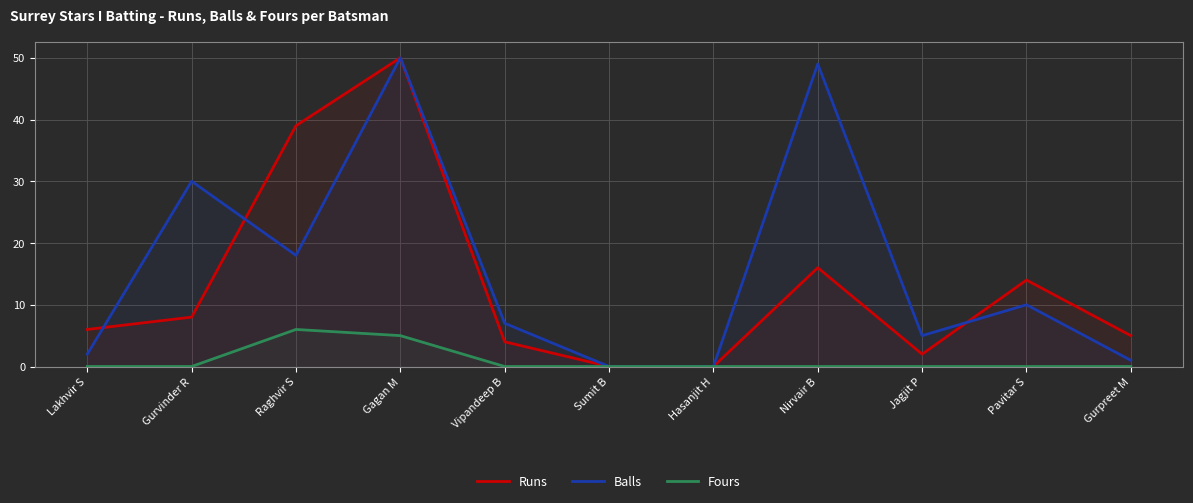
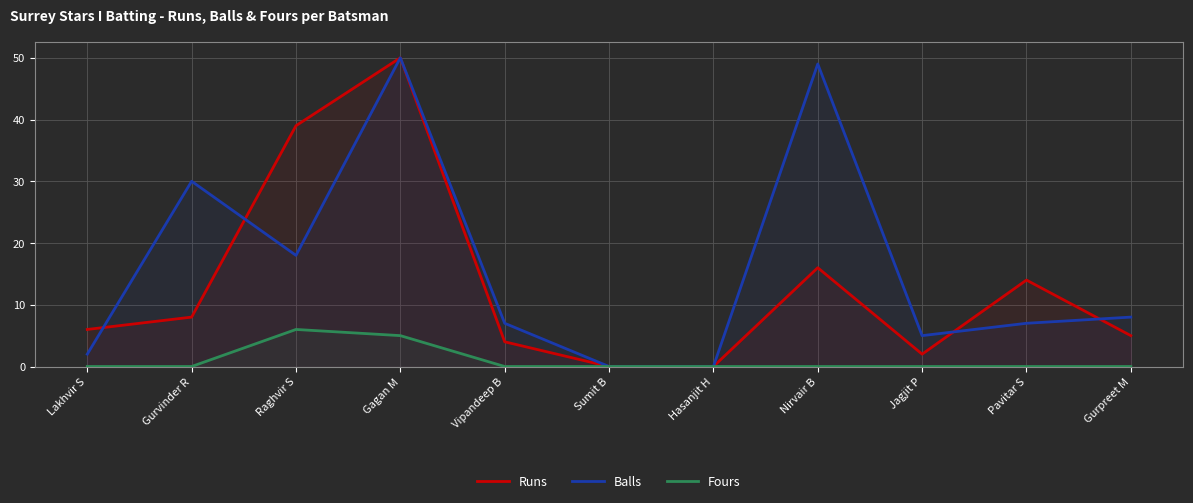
  {
    "Runs": {
      "Lakhvir S": 6,
      "Gurvinder R": 8,
      "Raghvir S": 39,
      "Vipandeep B": 4,
      "Nirvair B": 16,
      "Jagjit P": 2,
      "Pavitar S": 14,
      "Gurpreet M": 5
    },
    "Balls": {
      "Lakhvir S": 2,
      "Gurvinder R": 30,
      "Raghvir S": 18,
      "Vipandeep B": 7,
      "Nirvair B": 49,
      "Jagjit P": 5,
-     "Pavitar S": 10,
-     "Gurpreet M": 1
+     "Pavitar S": 7,
+     "Gurpreet M": 8
    },
    "Fours": {
      "Lakhvir S": 0,
      "Gurvinder R": 0,
      "Raghvir S": 6,
      "Gagan M": 5,
      "Vipandeep B": 0,
      "Nirvair B": 0,
      "Jagjit P": 0,
      "Pavitar S": 0,
      "Gurpreet M": 0
    }
  }
